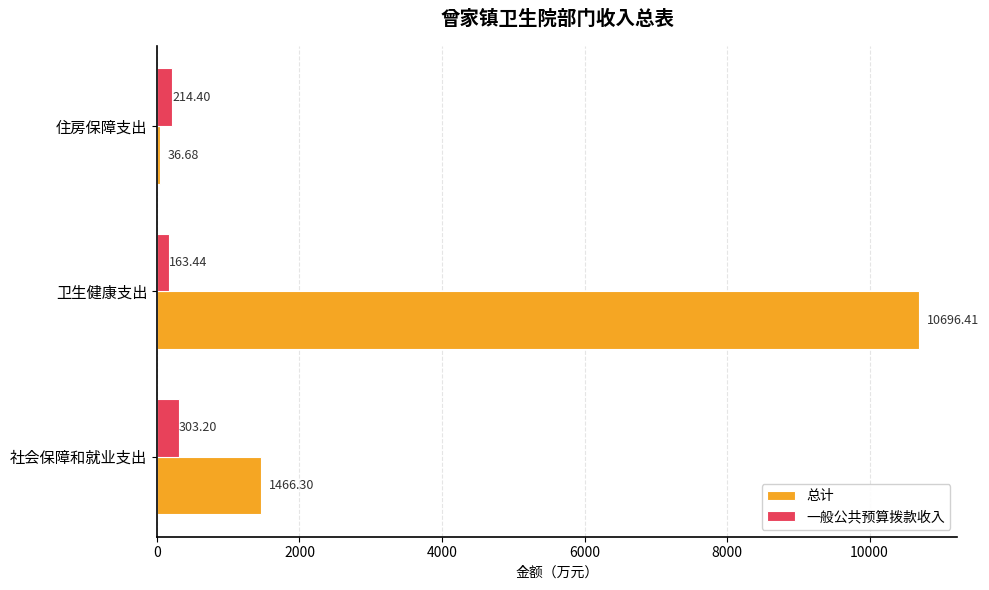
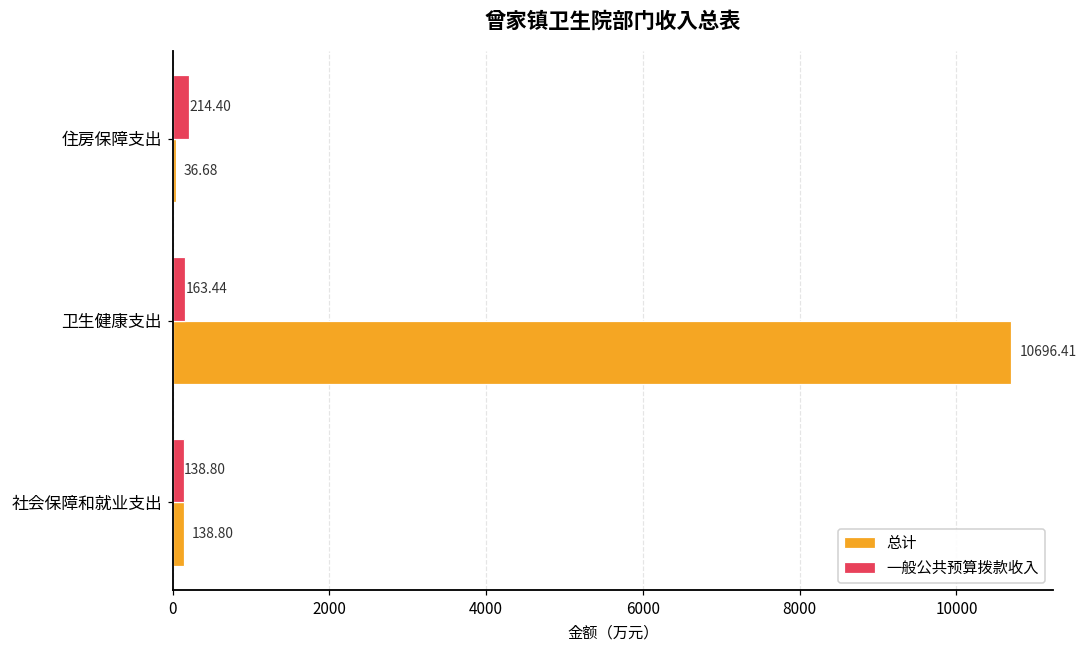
  {
    "总计": {
      "住房保障支出": 36.68,
      "卫生健康支出": 10696.41,
-     "社会保障和就业支出": 1466.30
+     "社会保障和就业支出": 138.80
    },
    "一般公共预算拨款收入": {
      "住房保障支出": 214.40,
      "卫生健康支出": 163.44,
-     "社会保障和就业支出": 303.20
+     "社会保障和就业支出": 138.80
    }
  }
